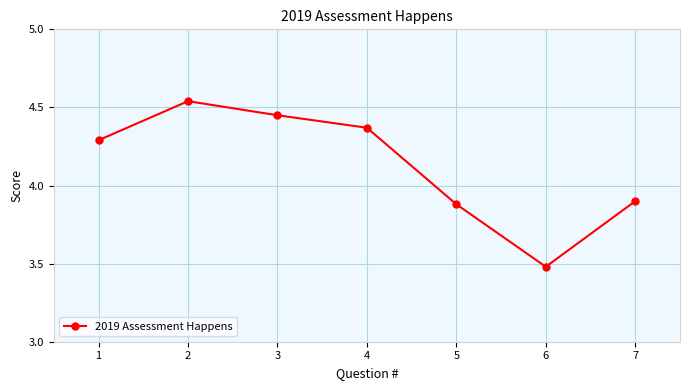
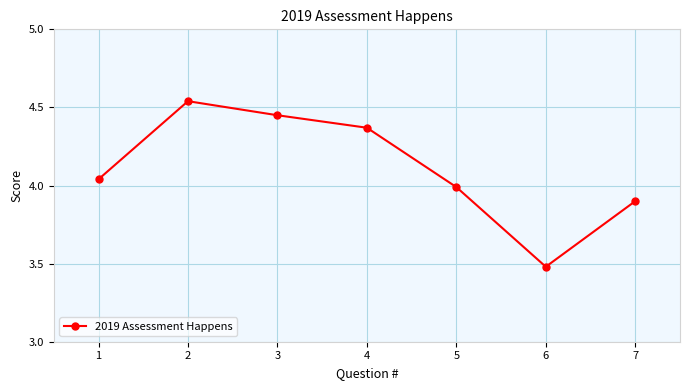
  {
-   "1": 4.29,
+   "1": 4.04,
    "2": 4.54,
    "3": 4.45,
    "4": 4.37,
-   "5": 3.88,
+   "5": 3.99,
    "6": 3.48,
    "7": 3.90
  }
